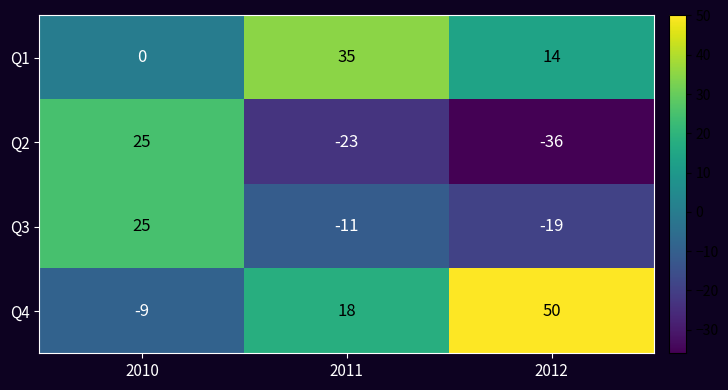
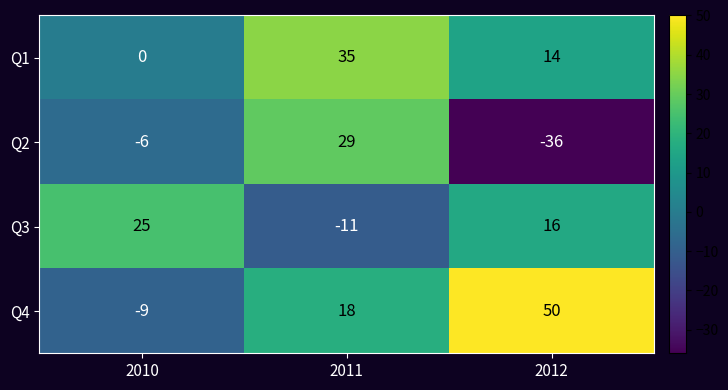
  {
    "Q1": {
      "2010": 0,
      "2011": 35,
      "2012": 14
    },
    "Q2": {
-     "2010": 25,
-     "2011": -23,
+     "2010": -6,
+     "2011": 29,
      "2012": -36
    },
    "Q3": {
      "2010": 25,
      "2011": -11,
-     "2012": -19
+     "2012": 16
    },
    "Q4": {
      "2010": -9,
      "2011": 18,
      "2012": 50
    }
  }
